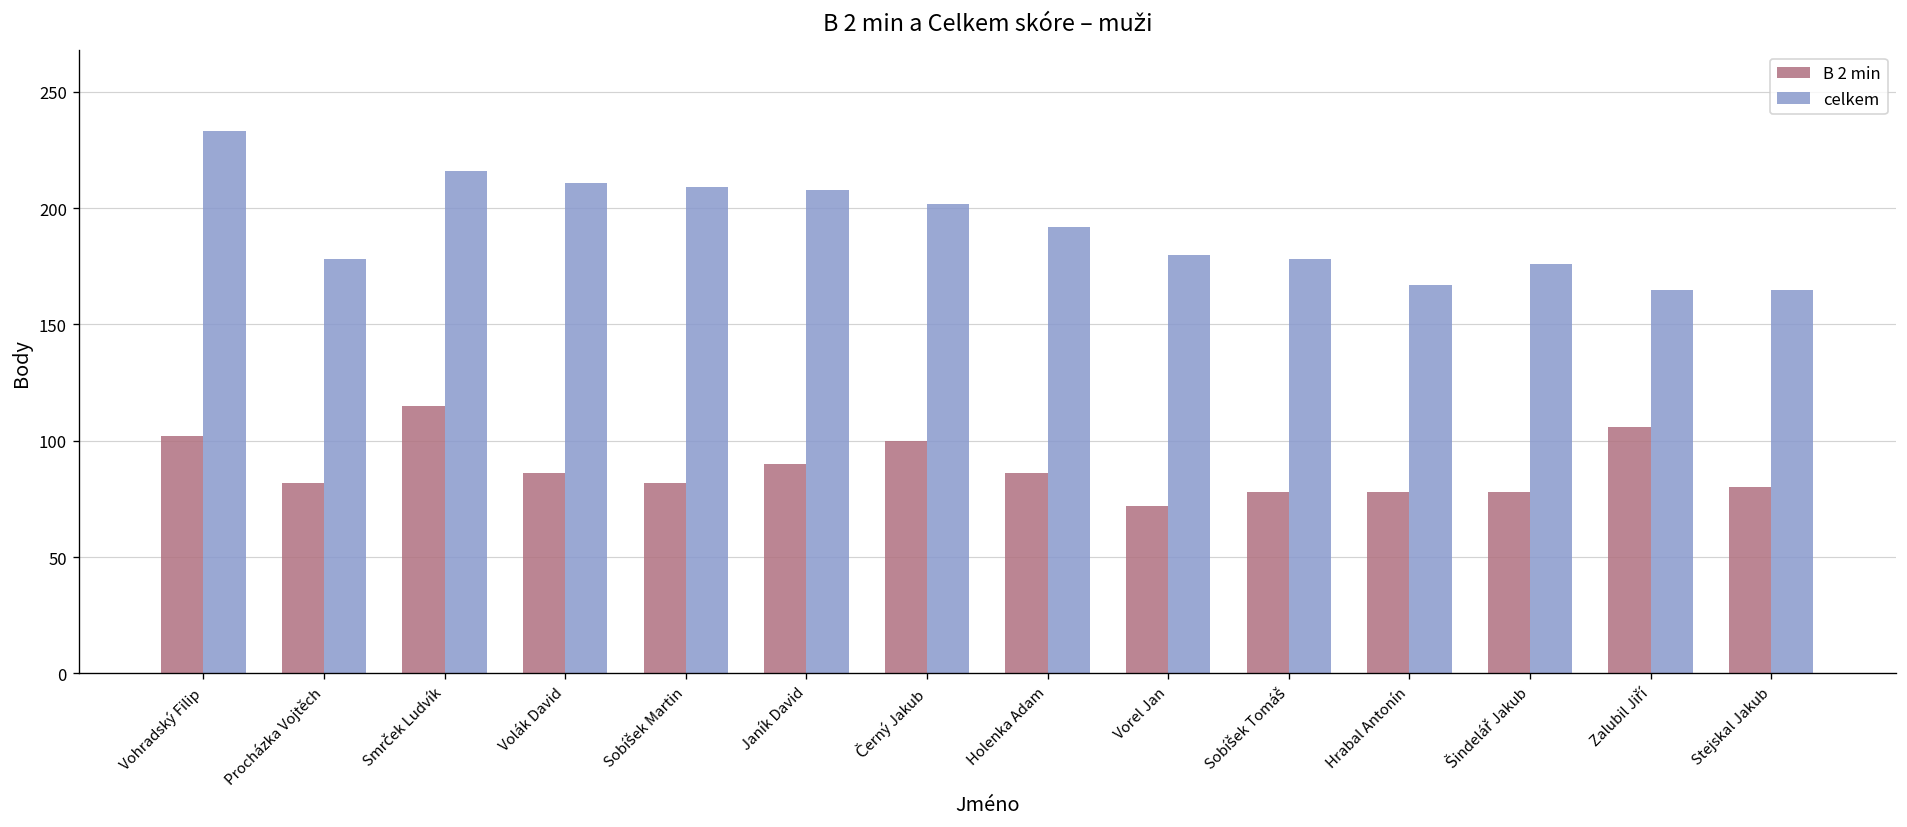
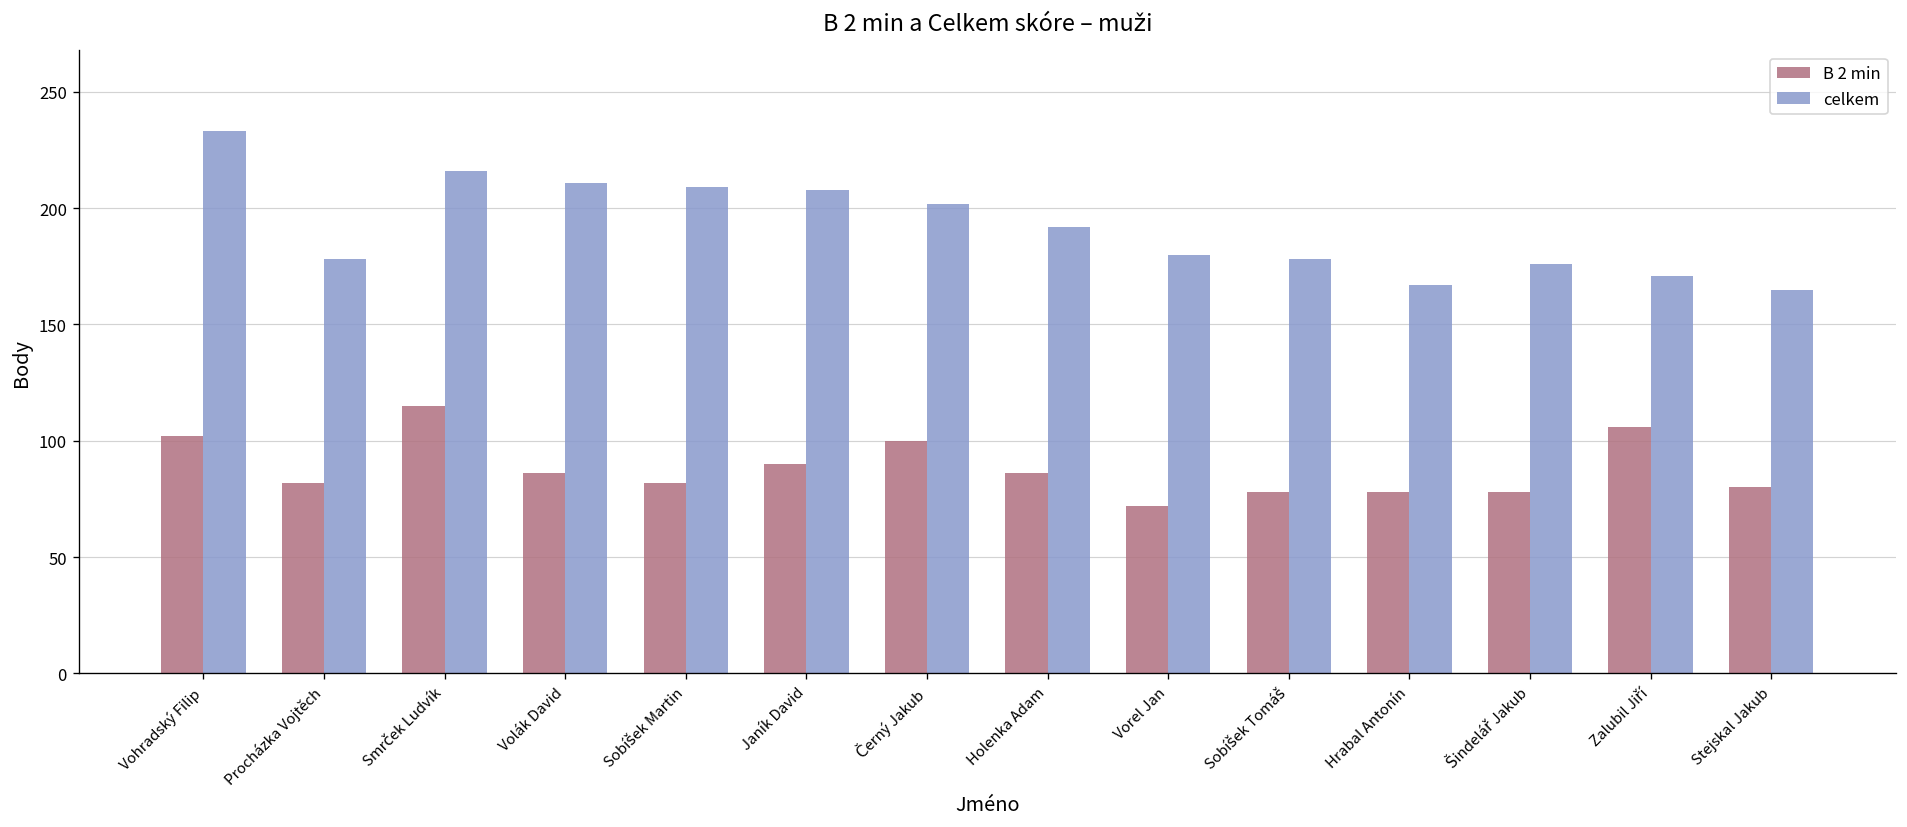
  {
    "B 2 min": {
      "Vohradský Filip": 102,
      "Procházka Vojtěch": 82,
      "Smrček Ludvík": 115,
      "Volák David": 86,
      "Sobíšek Martin": 82,
      "Janík David": 90,
      "Černý Jakub": 100,
      "Holenka Adam": 86,
      "Vorel Jan": 72,
      "Sobíšek Tomáš": 78,
      "Hrabal Antonín": 78,
      "Šindelář Jakub": 78,
      "Zalubil Jiří": 106,
      "Stejskal Jakub": 80
    },
    "celkem": {
      "Vohradský Filip": 233,
      "Procházka Vojtěch": 178,
      "Smrček Ludvík": 216,
      "Volák David": 211,
      "Sobíšek Martin": 209,
      "Janík David": 208,
      "Černý Jakub": 202,
      "Holenka Adam": 192,
      "Vorel Jan": 180,
      "Sobíšek Tomáš": 178,
      "Hrabal Antonín": 167,
      "Šindelář Jakub": 176,
-     "Zalubil Jiří": 165,
+     "Zalubil Jiří": 171,
      "Stejskal Jakub": 165
    }
  }
